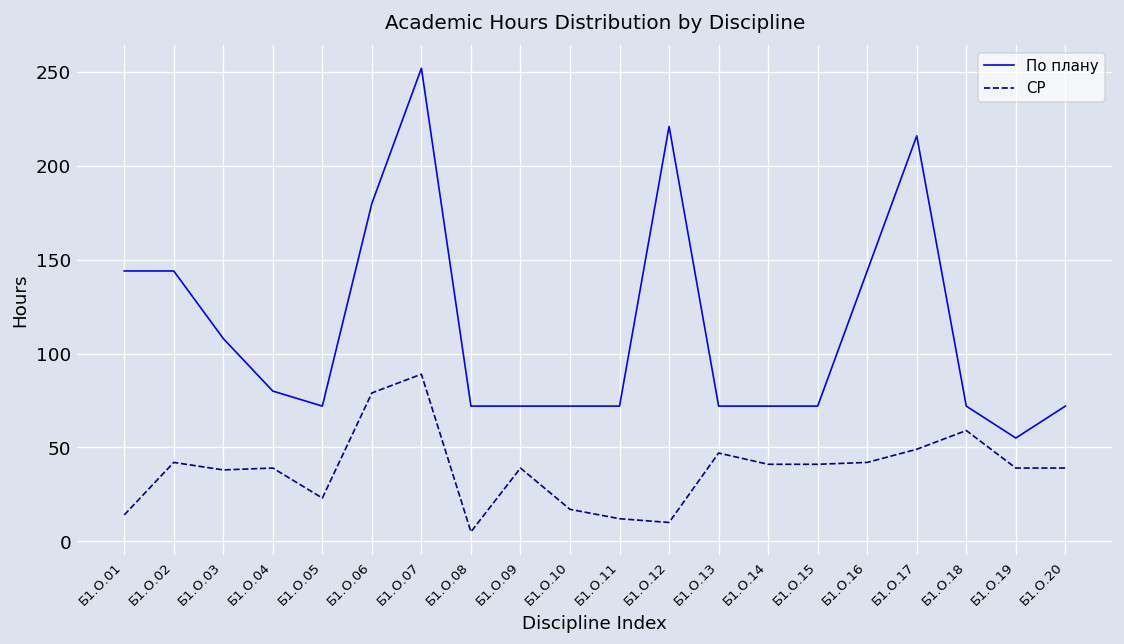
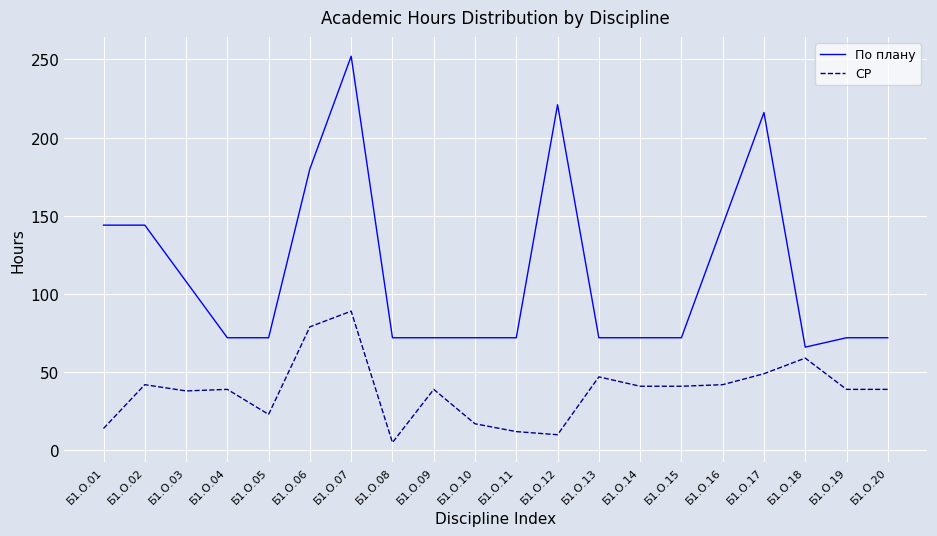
  {
    "По плану": {
      "Б1.О.01": 144,
      "Б1.О.02": 144,
      "Б1.О.03": 108,
-     "Б1.О.04": 80,
+     "Б1.О.04": 72,
      "Б1.О.05": 72,
      "Б1.О.06": 180,
      "Б1.О.07": 252,
      "Б1.О.08": 72,
      "Б1.О.09": 72,
      "Б1.О.10": 72,
      "Б1.О.11": 72,
      "Б1.О.12": 221,
      "Б1.О.13": 72,
      "Б1.О.14": 72,
      "Б1.О.15": 72,
      "Б1.О.16": 144,
      "Б1.О.17": 216,
-     "Б1.О.18": 72,
-     "Б1.О.19": 55,
+     "Б1.О.18": 66,
+     "Б1.О.19": 72,
      "Б1.О.20": 72
    },
    "СР": {
      "Б1.О.01": 14,
      "Б1.О.02": 42,
      "Б1.О.03": 38,
      "Б1.О.04": 39,
      "Б1.О.05": 23,
      "Б1.О.06": 79,
      "Б1.О.07": 89,
      "Б1.О.08": 5,
      "Б1.О.09": 39,
      "Б1.О.10": 17,
      "Б1.О.11": 12,
      "Б1.О.12": 10,
      "Б1.О.13": 47,
      "Б1.О.14": 41,
      "Б1.О.15": 41,
      "Б1.О.16": 42,
      "Б1.О.17": 49,
      "Б1.О.18": 59,
      "Б1.О.19": 39,
      "Б1.О.20": 39
    }
  }
